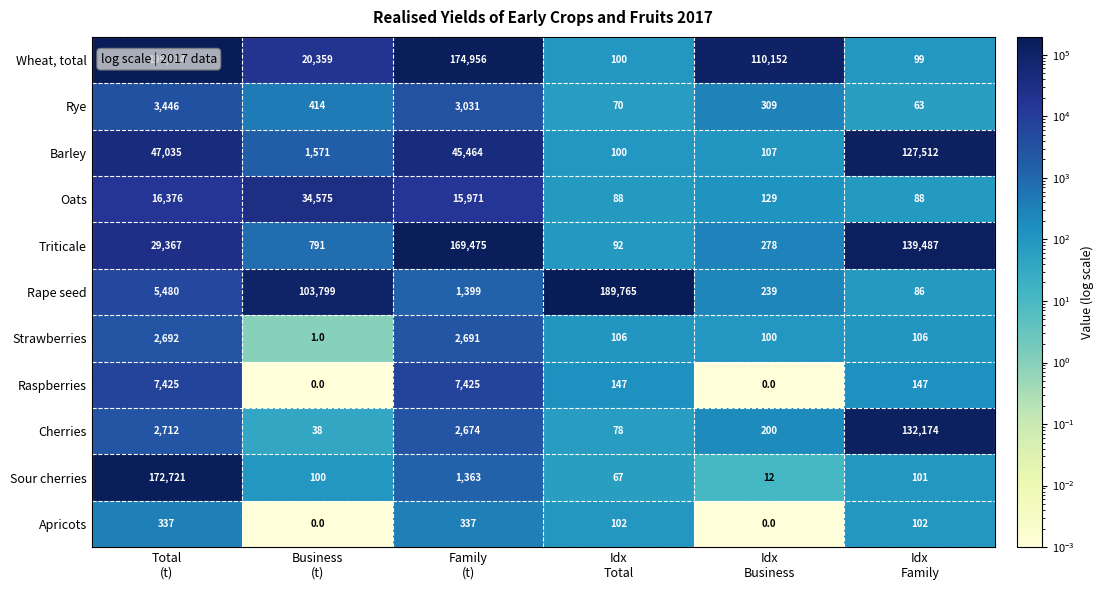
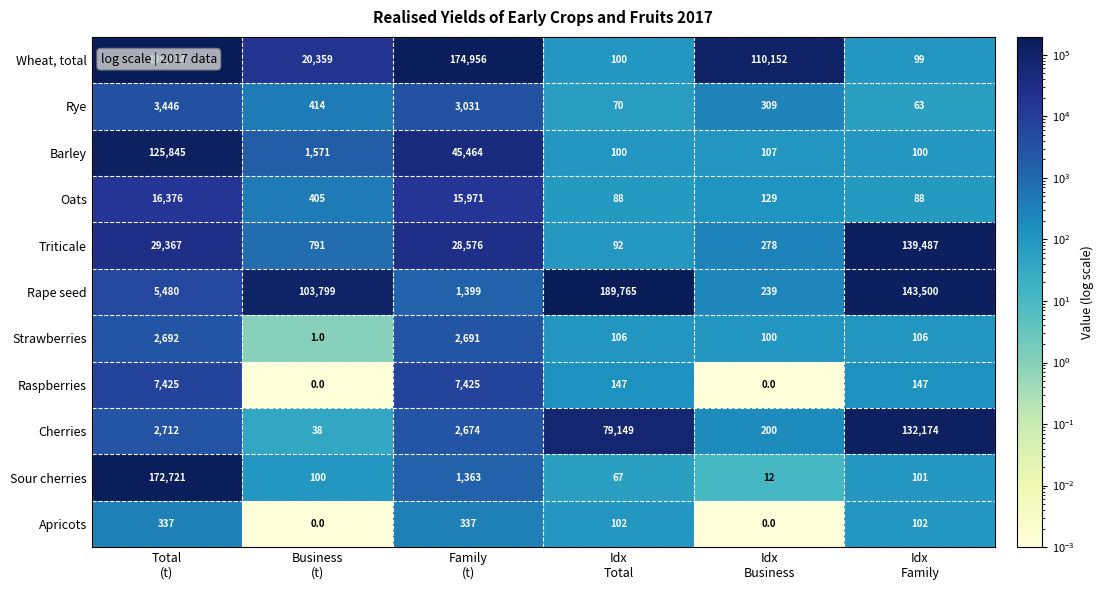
  {
    "Wheat, total": {
      "Business (t)": "20,359",
      "Family (t)": "174,956",
      "Idx Total": "100",
      "Idx Business": "110,152",
      "Idx Family": "99"
    },
    "Rye": {
      "Total (t)": "3,446",
      "Business (t)": "414",
      "Family (t)": "3,031",
      "Idx Total": "70",
      "Idx Business": "309",
      "Idx Family": "63"
    },
    "Barley": {
-     "Total (t)": "47,035",
+     "Total (t)": "125,845",
      "Business (t)": "1,571",
      "Family (t)": "45,464",
      "Idx Total": "100",
      "Idx Business": "107",
-     "Idx Family": "127,512"
+     "Idx Family": "100"
    },
    "Oats": {
      "Total (t)": "16,376",
-     "Business (t)": "34,575",
+     "Business (t)": "405",
      "Family (t)": "15,971",
      "Idx Total": "88",
      "Idx Business": "129",
      "Idx Family": "88"
    },
    "Triticale": {
      "Total (t)": "29,367",
      "Business (t)": "791",
-     "Family (t)": "169,475",
+     "Family (t)": "28,576",
      "Idx Total": "92",
      "Idx Business": "278",
      "Idx Family": "139,487"
    },
    "Rape seed": {
      "Total (t)": "5,480",
      "Business (t)": "103,799",
      "Family (t)": "1,399",
      "Idx Total": "189,765",
      "Idx Business": "239",
-     "Idx Family": "86"
+     "Idx Family": "143,500"
    },
    "Strawberries": {
      "Total (t)": "2,692",
      "Business (t)": "1.0",
      "Family (t)": "2,691",
      "Idx Total": "106",
      "Idx Business": "100",
      "Idx Family": "106"
    },
    "Raspberries": {
      "Total (t)": "7,425",
      "Business (t)": "0.0",
      "Family (t)": "7,425",
      "Idx Total": "147",
      "Idx Business": "0.0",
      "Idx Family": "147"
    },
    "Cherries": {
      "Total (t)": "2,712",
      "Business (t)": "38",
      "Family (t)": "2,674",
-     "Idx Total": "78",
+     "Idx Total": "79,149",
      "Idx Business": "200",
      "Idx Family": "132,174"
    },
    "Sour cherries": {
      "Total (t)": "172,721",
      "Business (t)": "100",
      "Family (t)": "1,363",
      "Idx Total": "67",
      "Idx Business": "12",
      "Idx Family": "101"
    },
    "Apricots": {
      "Total (t)": "337",
      "Business (t)": "0.0",
      "Family (t)": "337",
      "Idx Total": "102",
      "Idx Business": "0.0",
      "Idx Family": "102"
    }
  }
